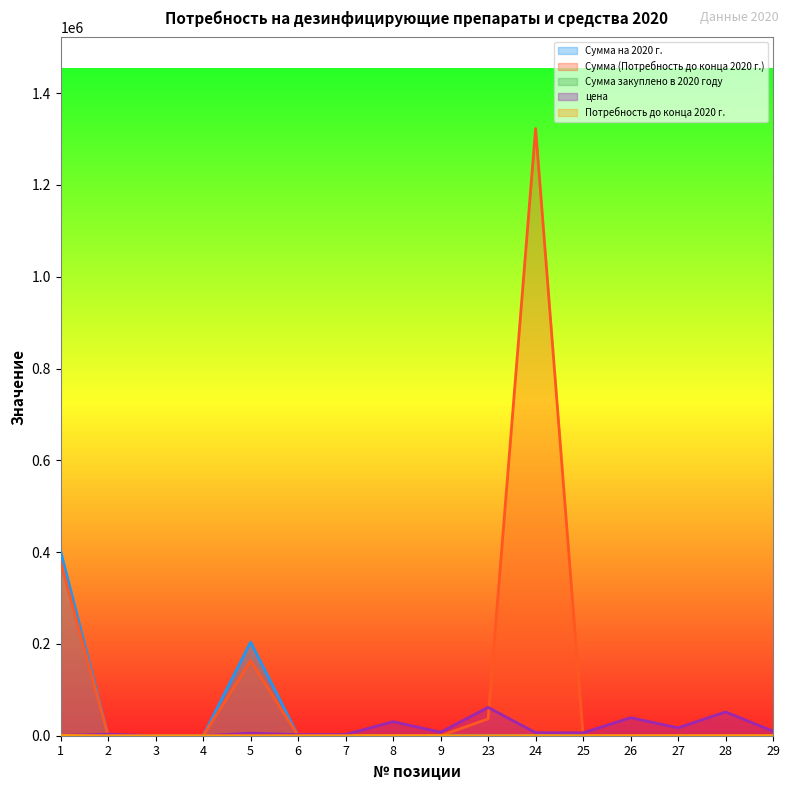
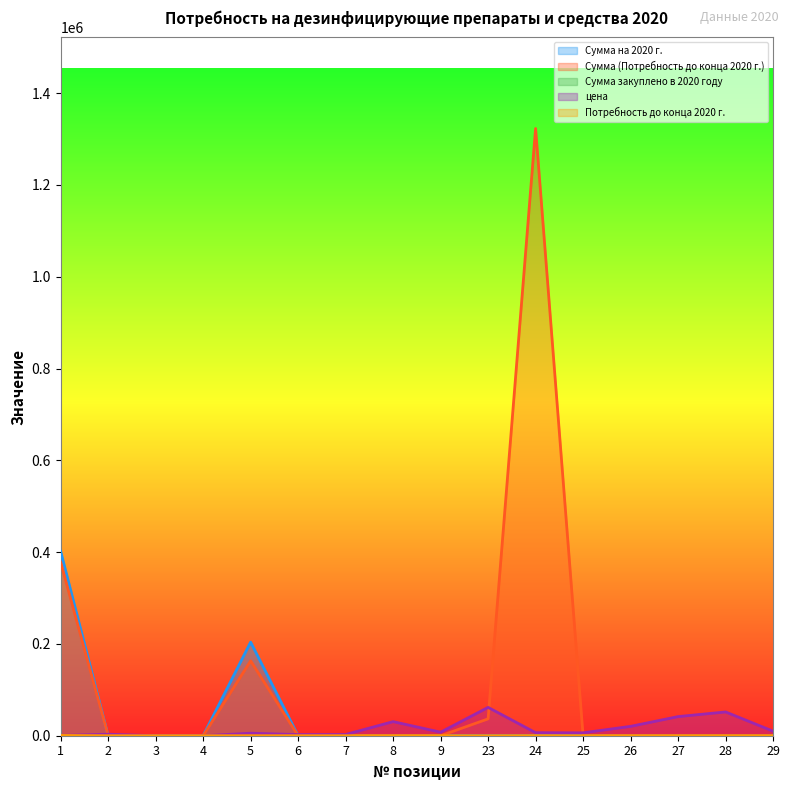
  {
    "Сумма на 2020 г.": {
      "1": 400000,
      "5": 200000
    },
    "цена": {
      "8": 30000,
      "9": 10000,
      "23": 60000,
      "24": 10000,
      "25": 10000,
-     "26": 40000,
-     "27": 20000,
+     "26": 20000,
+     "27": 40000,
      "28": 50000,
      "29": 10000
    }
  }
